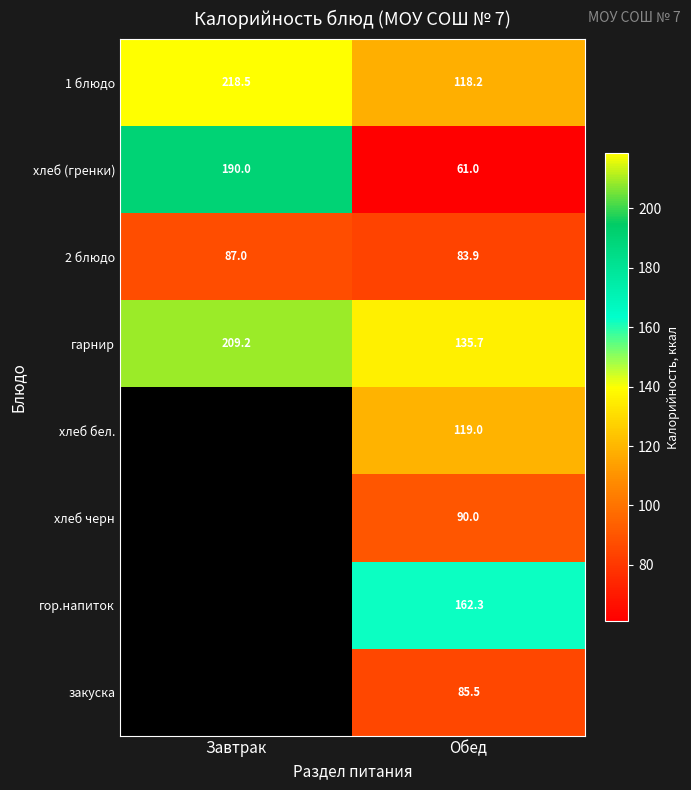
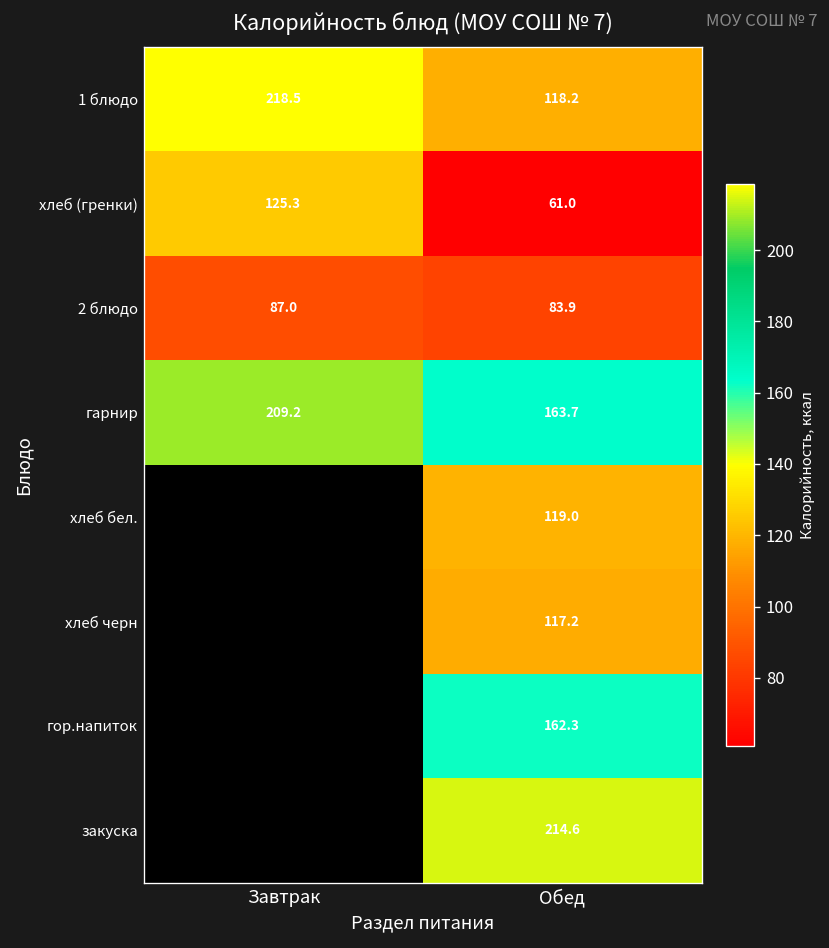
  {
    "1 блюдо": {
      "Завтрак": 218.5,
      "Обед": 118.2
    },
    "хлеб (гренки)": {
-     "Завтрак": 190.0,
+     "Завтрак": 125.3,
      "Обед": 61.0
    },
    "2 блюдо": {
      "Завтрак": 87.0,
      "Обед": 83.9
    },
    "гарнир": {
      "Завтрак": 209.2,
-     "Обед": 135.7
+     "Обед": 163.7
    },
    "хлеб бел.": {
      "Обед": 119.0
    },
    "хлеб черн": {
-     "Обед": 90.0
+     "Обед": 117.2
    },
    "гор.напиток": {
      "Обед": 162.3
    },
    "закуска": {
-     "Обед": 85.5
+     "Обед": 214.6
    }
  }
